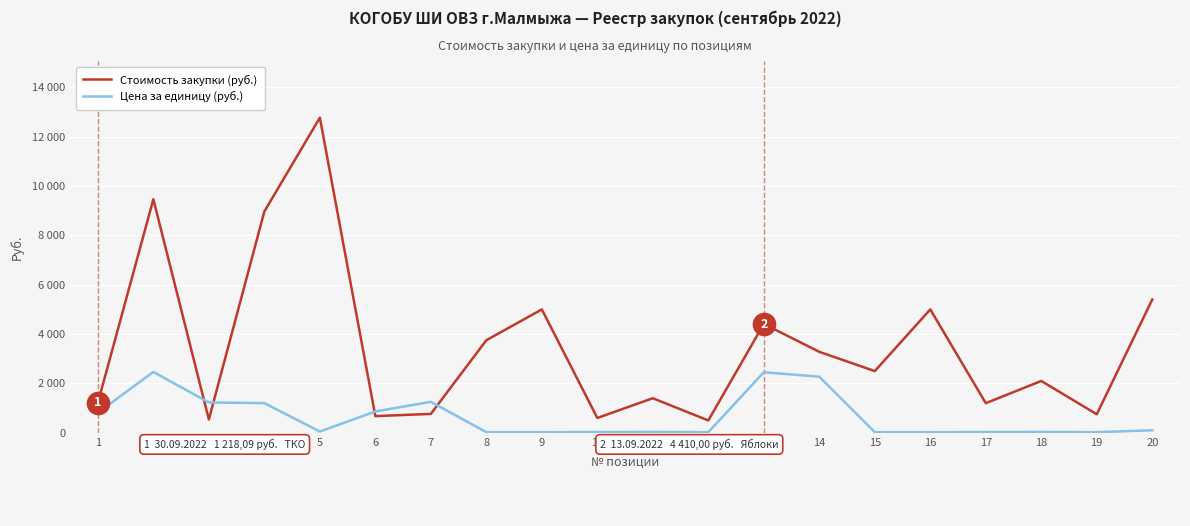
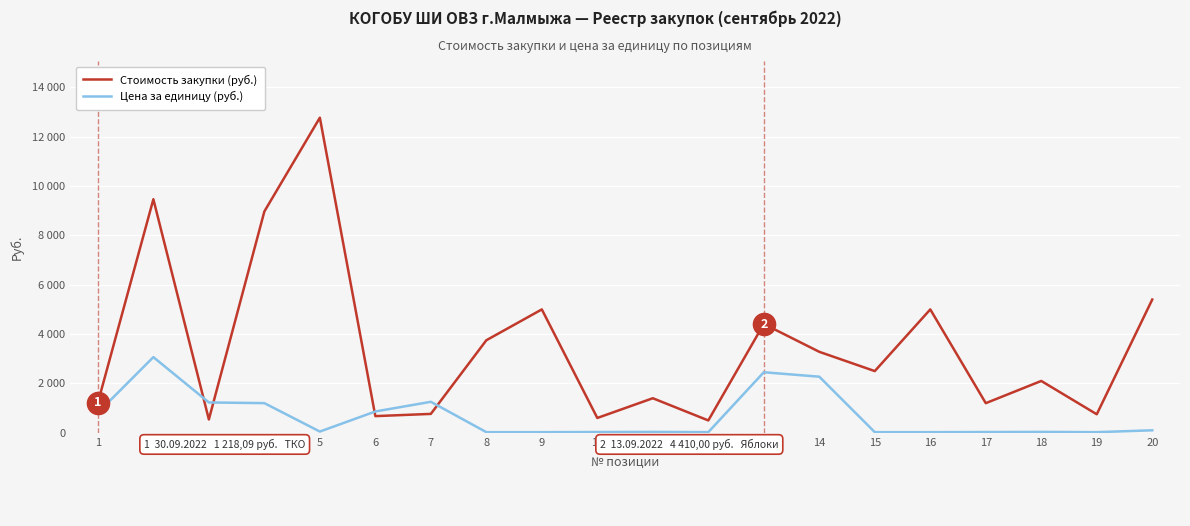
  {
    "Цена за единицу (руб.)": {
      "1": 800,
-     "2": 2500,
+     "2": 3100,
      "3": 1200,
      "4": 1200,
      "5": 0,
      "6": 900,
      "7": 1300,
      "8": 0,
      "9": 0,
      "10": 0,
      "11": 0,
      "12": 0,
      "13": 2500,
      "14": 2300,
      "15": 0,
      "16": 0,
      "17": 0,
      "18": 0,
      "19": 0,
      "20": 100
    }
  }
